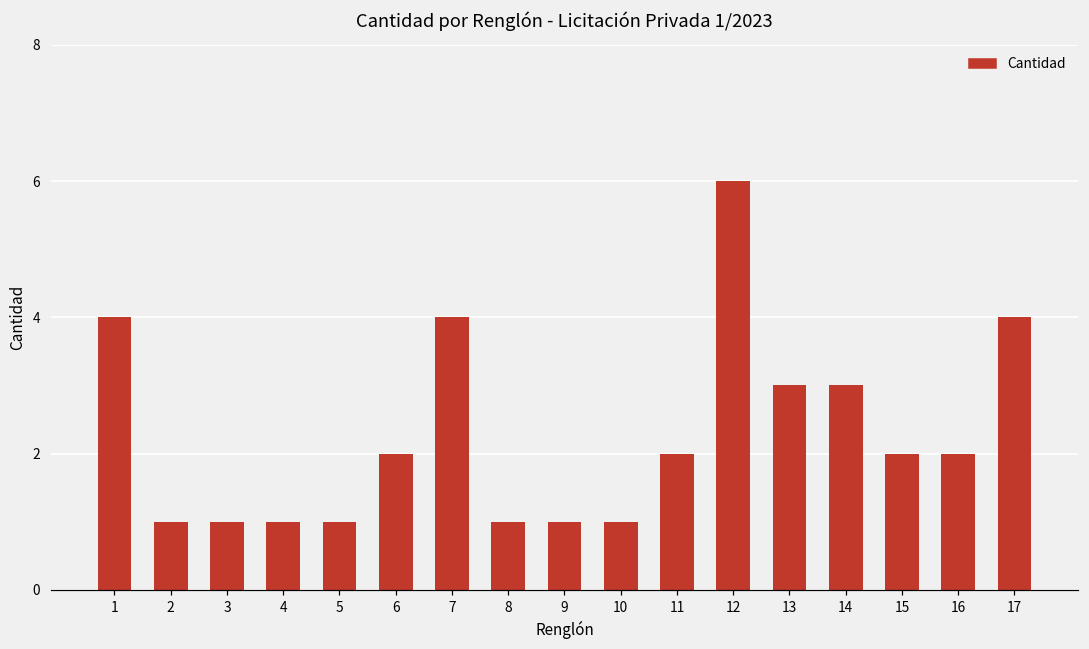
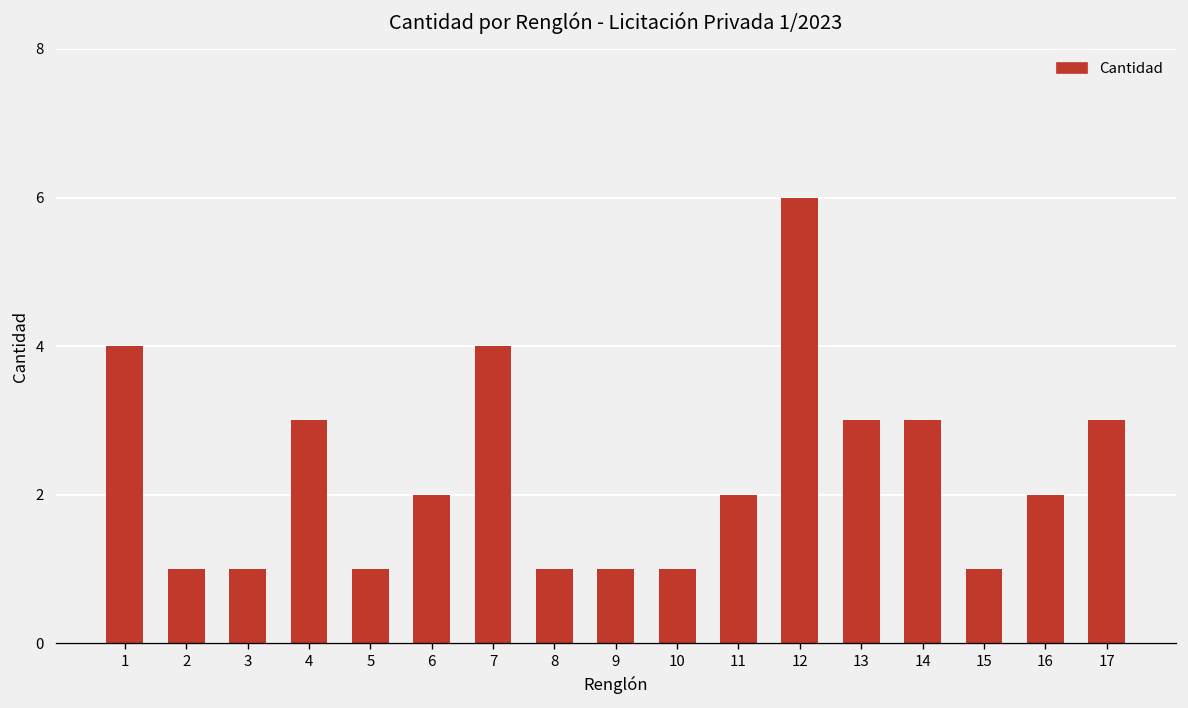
  {
    "1": 4,
    "2": 1,
    "3": 1,
-   "4": 1,
+   "4": 3,
    "5": 1,
    "6": 2,
    "7": 4,
    "8": 1,
    "9": 1,
    "10": 1,
    "11": 2,
    "12": 6,
    "13": 3,
    "14": 3,
-   "15": 2,
+   "15": 1,
    "16": 2,
-   "17": 4
+   "17": 3
  }
